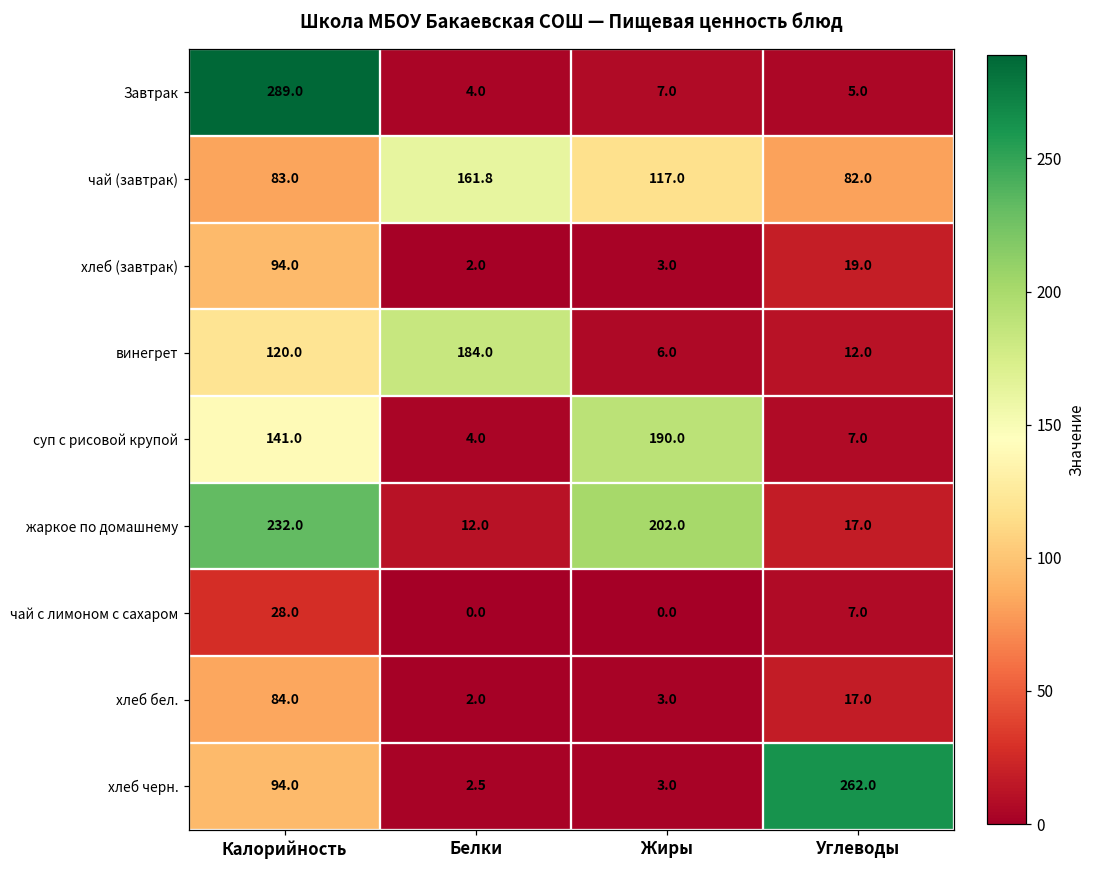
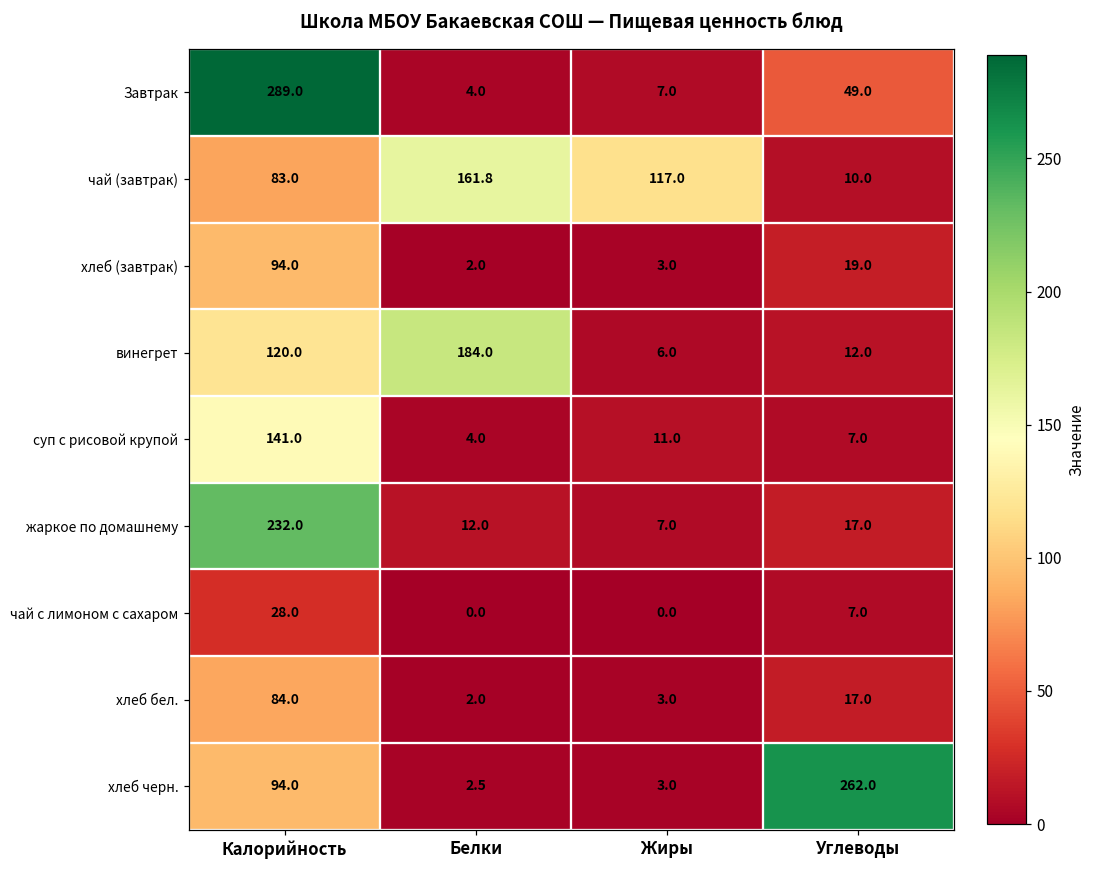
  {
    "Завтрак": {
      "Калорийность": 289.0,
      "Белки": 4.0,
      "Жиры": 7.0,
-     "Углеводы": 5.0
+     "Углеводы": 49.0
    },
    "чай (завтрак)": {
      "Калорийность": 83.0,
      "Белки": 161.8,
      "Жиры": 117.0,
-     "Углеводы": 82.0
+     "Углеводы": 10.0
    },
    "хлеб (завтрак)": {
      "Калорийность": 94.0,
      "Белки": 2.0,
      "Жиры": 3.0,
      "Углеводы": 19.0
    },
    "винегрет": {
      "Калорийность": 120.0,
      "Белки": 184.0,
      "Жиры": 6.0,
      "Углеводы": 12.0
    },
    "суп с рисовой крупой": {
      "Калорийность": 141.0,
      "Белки": 4.0,
-     "Жиры": 190.0,
+     "Жиры": 11.0,
      "Углеводы": 7.0
    },
    "жаркое по домашнему": {
      "Калорийность": 232.0,
      "Белки": 12.0,
-     "Жиры": 202.0,
+     "Жиры": 7.0,
      "Углеводы": 17.0
    },
    "чай с лимоном с сахаром": {
      "Калорийность": 28.0,
      "Белки": 0.0,
      "Жиры": 0.0,
      "Углеводы": 7.0
    },
    "хлеб бел.": {
      "Калорийность": 84.0,
      "Белки": 2.0,
      "Жиры": 3.0,
      "Углеводы": 17.0
    },
    "хлеб черн.": {
      "Калорийность": 94.0,
      "Белки": 2.5,
      "Жиры": 3.0,
      "Углеводы": 262.0
    }
  }
